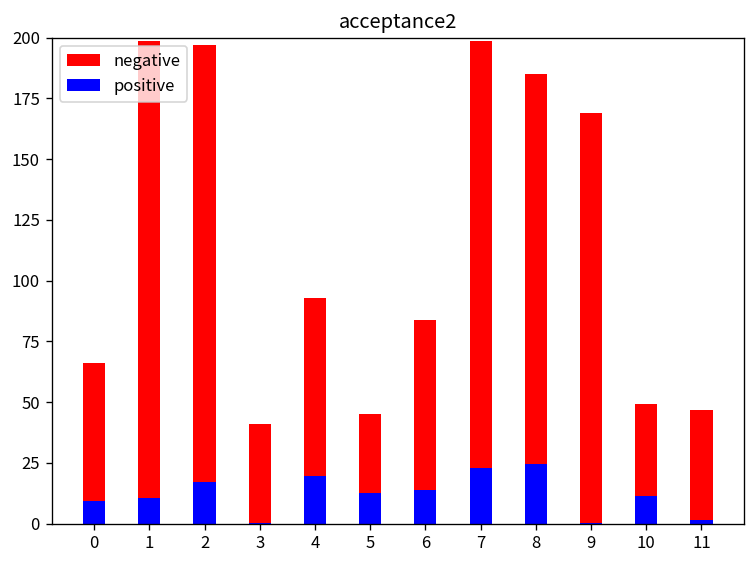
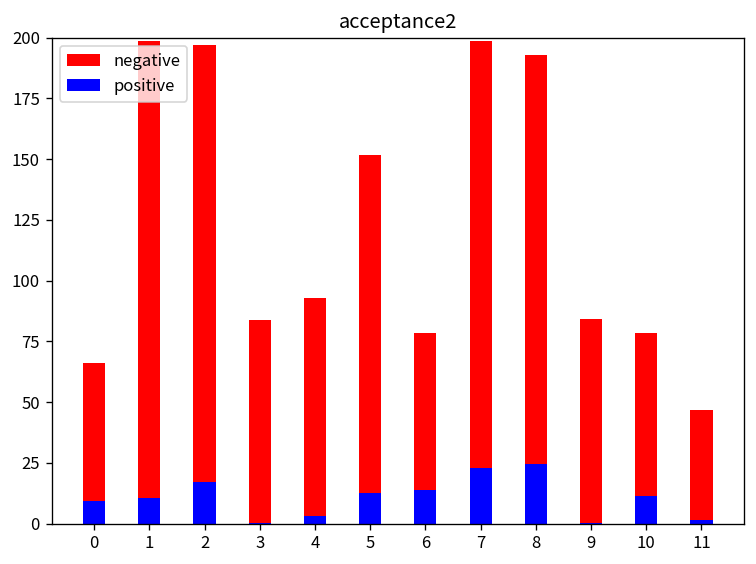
  {
    "negative": {
      "0": 66,
      "1": 199,
      "2": 197,
-     "3": 41,
+     "3": 84,
      "4": 93,
-     "5": 45,
-     "6": 84,
+     "5": 152,
+     "6": 78,
      "7": 199,
-     "8": 185,
-     "9": 169,
-     "10": 49,
+     "8": 193,
+     "9": 84,
+     "10": 78,
      "11": 47
    },
    "positive": {
-     "4": 20
+     "4": 3
    }
  }
